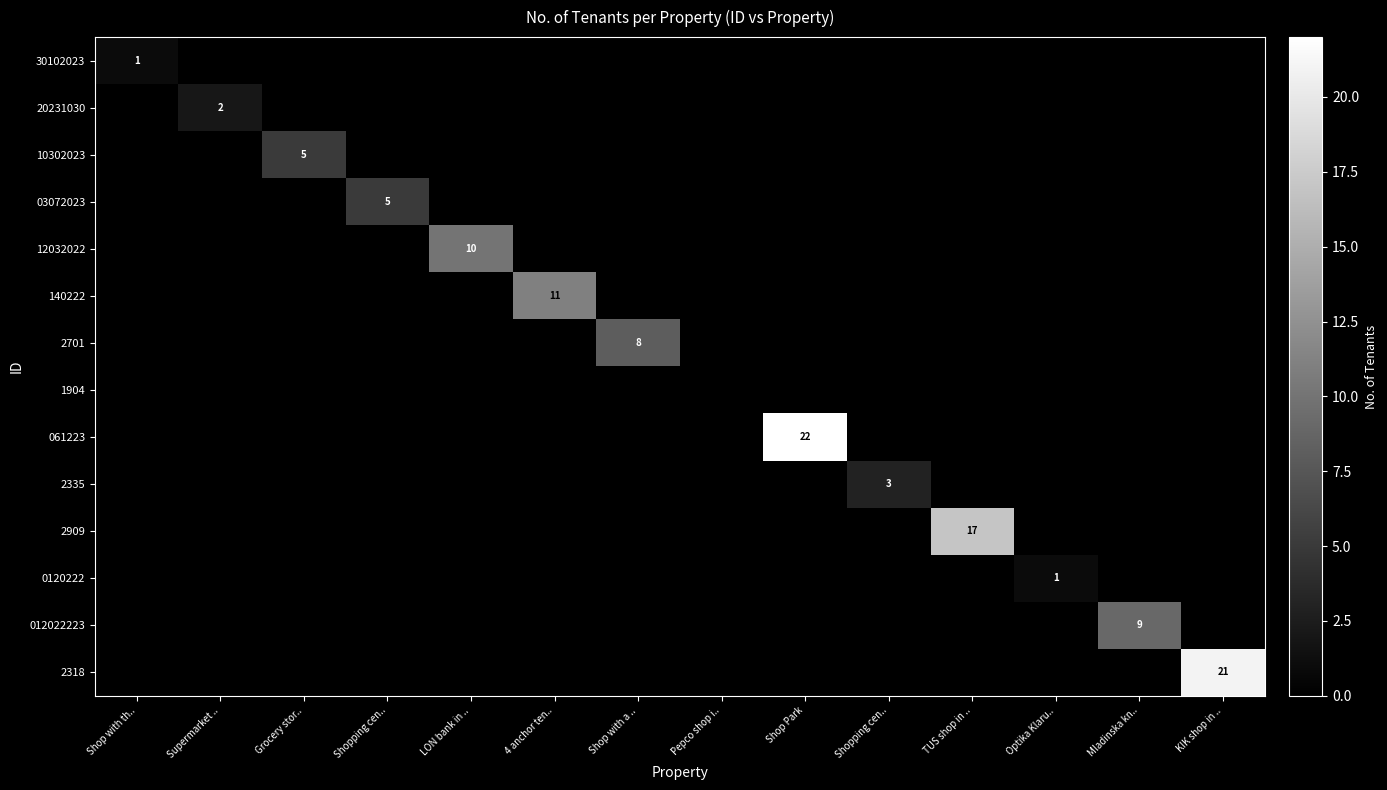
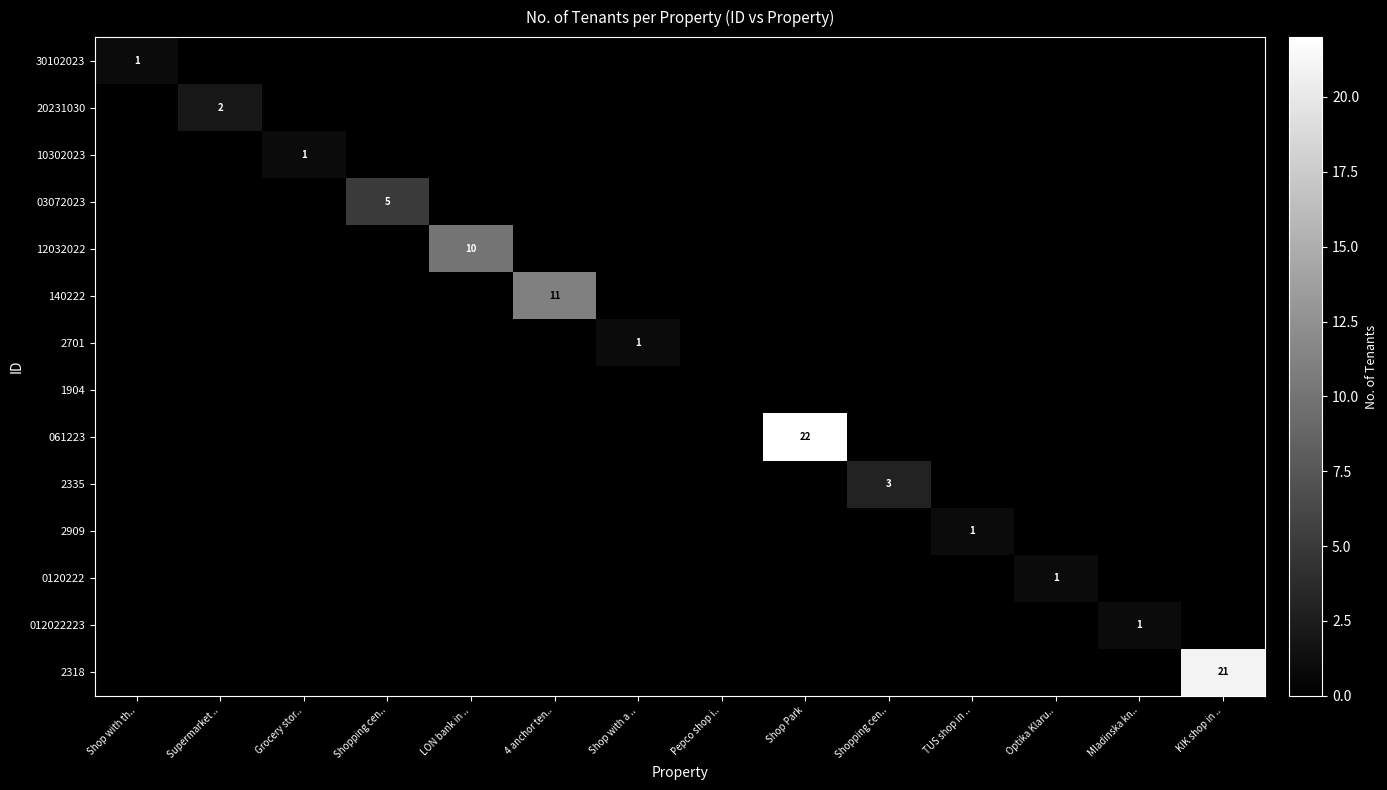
  {
    "30102023": {
      "Shop with th..": 1
    },
    "20231030": {
      "Supermarket ..": 2
    },
    "10302023": {
-     "Grocery stor..": 5
+     "Grocery stor..": 1
    },
    "12032022": {
      "LON bank in ..": 10
    },
    "140222": {
      "4 anchor ten..": 11
    },
    "2701": {
-     "Shop with a ..": 8
+     "Shop with a ..": 1
    },
    "061223": {
      "Shop Park": 22
    },
    "2909": {
-     "TUS shop in ..": 17
+     "TUS shop in ..": 1
    },
    "0120222": {
      "Optika Klaru..": 1
    },
    "012022223": {
-     "Mladinska kn..": 9
+     "Mladinska kn..": 1
    },
    "2318": {
      "KIK shop in ..": 21
    }
  }
